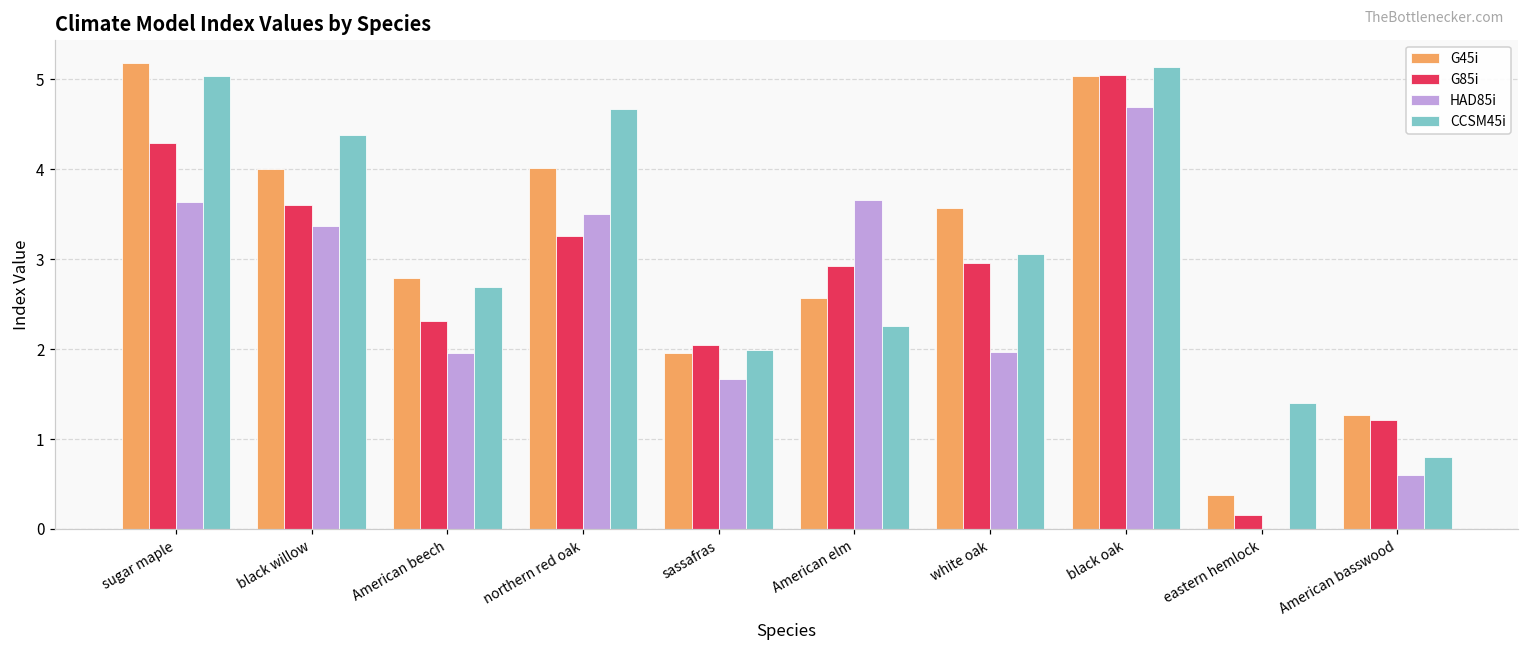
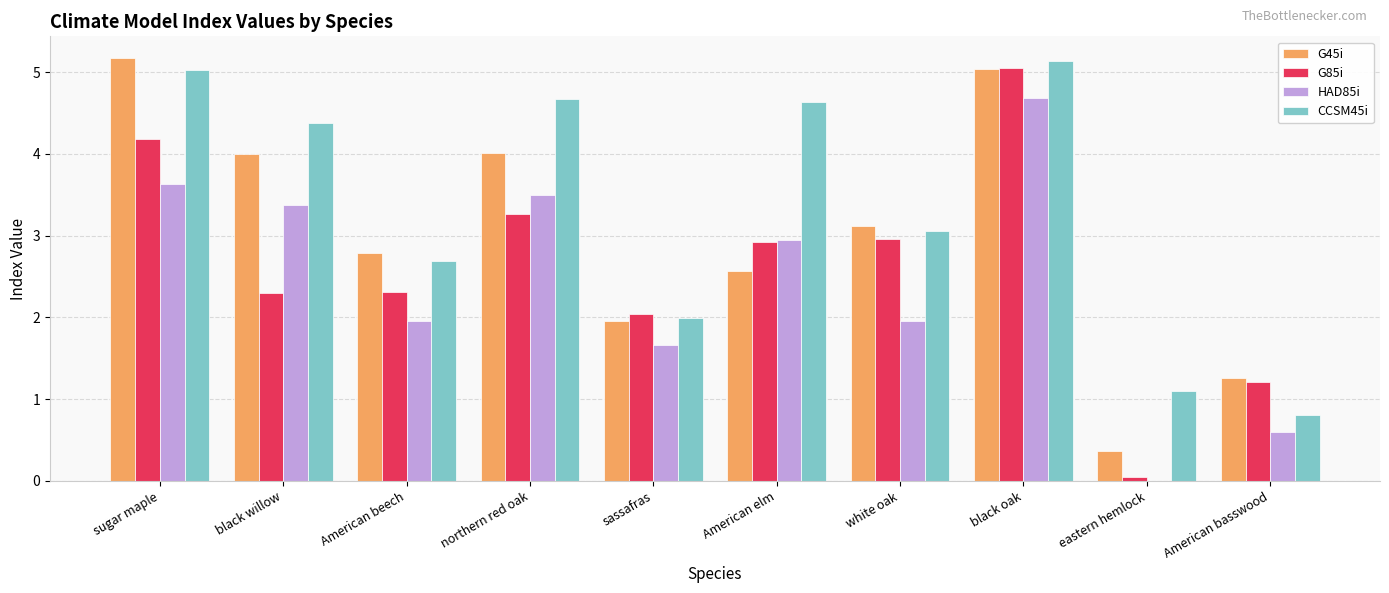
  {
    "G45i": {
      "sugar maple": 5.2,
      "black willow": 4.0,
      "American beech": 2.8,
      "northern red oak": 4.0,
      "sassafras": 2.0,
      "American elm": 2.6,
-     "white oak": 3.6,
+     "white oak": 3.1,
      "black oak": 5.0,
      "eastern hemlock": 0.4,
      "American basswood": 1.3
    },
    "G85i": {
-     "sugar maple": 4.3,
-     "black willow": 3.6,
+     "sugar maple": 4.2,
+     "black willow": 2.3,
      "American beech": 2.3,
      "northern red oak": 3.3,
      "sassafras": 2.0,
      "American elm": 2.9,
      "white oak": 3.0,
      "black oak": 5.1,
-     "eastern hemlock": 0.2,
+     "eastern hemlock": 0.1,
      "American basswood": 1.2
    },
    "HAD85i": {
      "sugar maple": 3.6,
      "black willow": 3.4,
      "American beech": 2.0,
      "northern red oak": 3.5,
      "sassafras": 1.7,
-     "American elm": 3.7,
+     "American elm": 3.0,
      "white oak": 2.0,
      "black oak": 4.7,
      "eastern hemlock": 0.0,
      "American basswood": 0.6
    },
    "CCSM45i": {
      "sugar maple": 5.0,
      "black willow": 4.4,
      "American beech": 2.7,
      "northern red oak": 4.7,
      "sassafras": 2.0,
-     "American elm": 2.3,
+     "American elm": 4.6,
      "white oak": 3.1,
      "black oak": 5.1,
-     "eastern hemlock": 1.4,
+     "eastern hemlock": 1.1,
      "American basswood": 0.8
    }
  }
